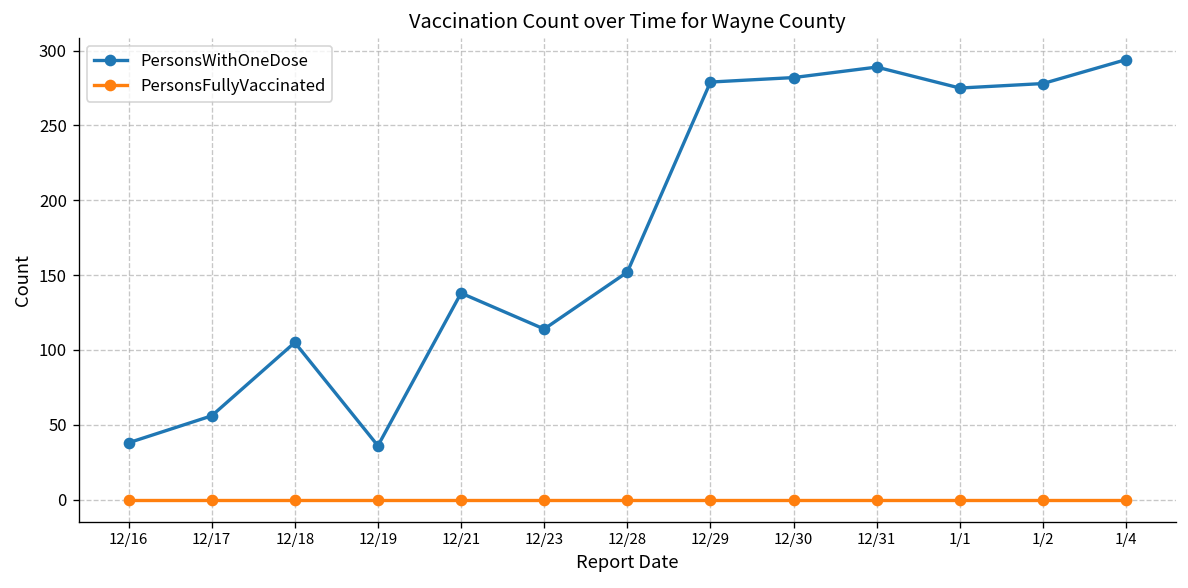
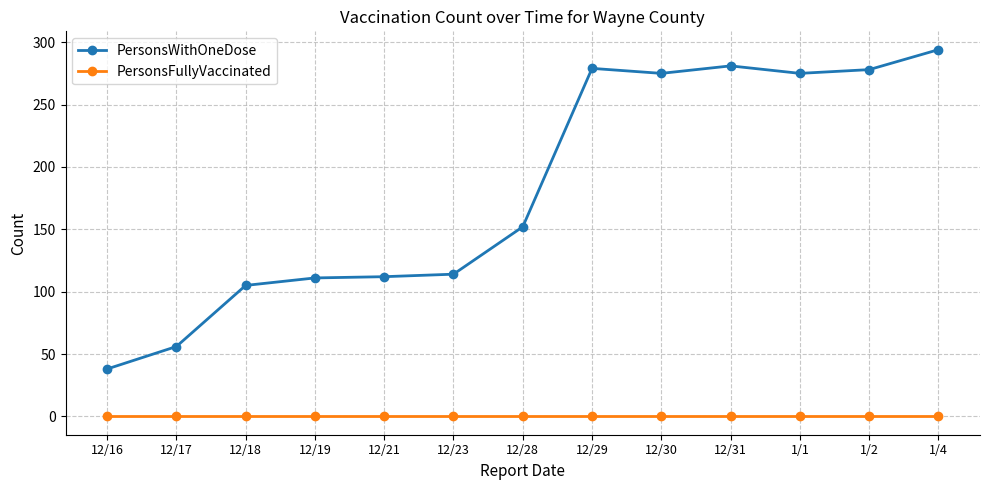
  {
    "PersonsWithOneDose": {
      "12/16": 38,
      "12/17": 56,
      "12/18": 105,
-     "12/19": 36,
-     "12/21": 138,
+     "12/19": 111,
+     "12/21": 112,
      "12/23": 114,
      "12/28": 152,
      "12/29": 279,
-     "12/30": 282,
-     "12/31": 289,
+     "12/30": 275,
+     "12/31": 281,
      "1/1": 275,
      "1/2": 278,
      "1/4": 294
    },
    "PersonsFullyVaccinated": {
      "12/16": 0,
      "12/17": 0,
      "12/18": 0,
      "12/19": 0,
      "12/21": 0,
      "12/23": 0,
      "12/28": 0,
      "12/29": 0,
      "12/30": 0,
      "12/31": 0,
      "1/1": 0,
      "1/2": 0,
      "1/4": 0
    }
  }
